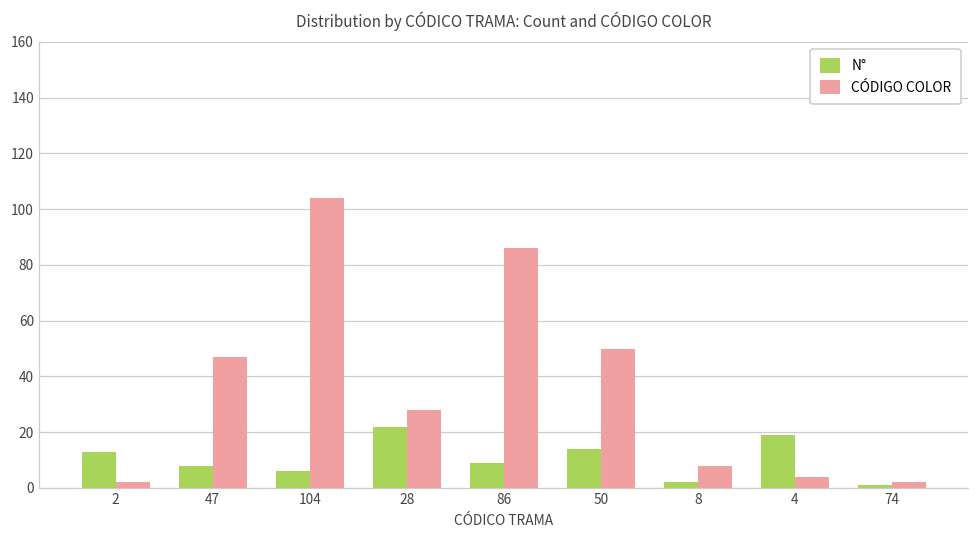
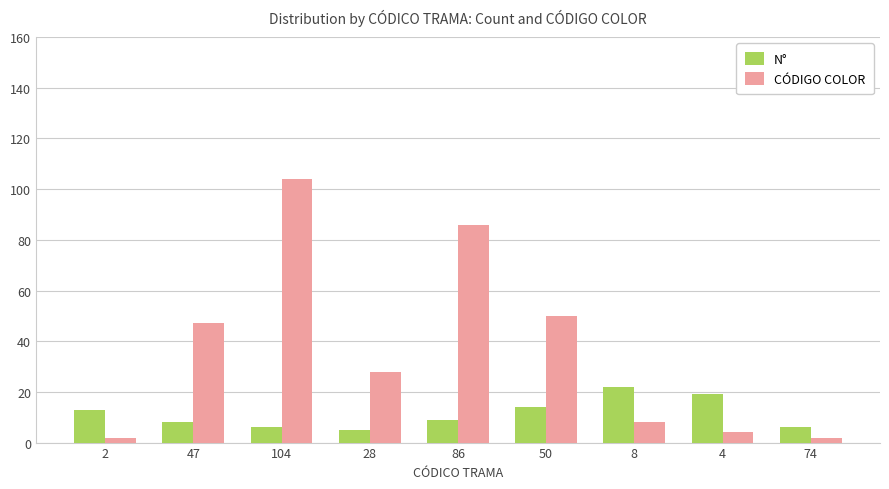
  {
    "N°": {
      "2": 13,
      "47": 8,
      "104": 6,
-     "28": 22,
+     "28": 5,
      "86": 9,
      "50": 14,
-     "8": 2,
+     "8": 22,
      "4": 19,
-     "74": 1
+     "74": 6
    },
    "CÓDIGO COLOR": {
      "2": 2,
      "47": 47,
      "104": 104,
      "28": 28,
      "86": 86,
      "50": 50,
      "8": 8,
      "4": 4,
      "74": 2
    }
  }
